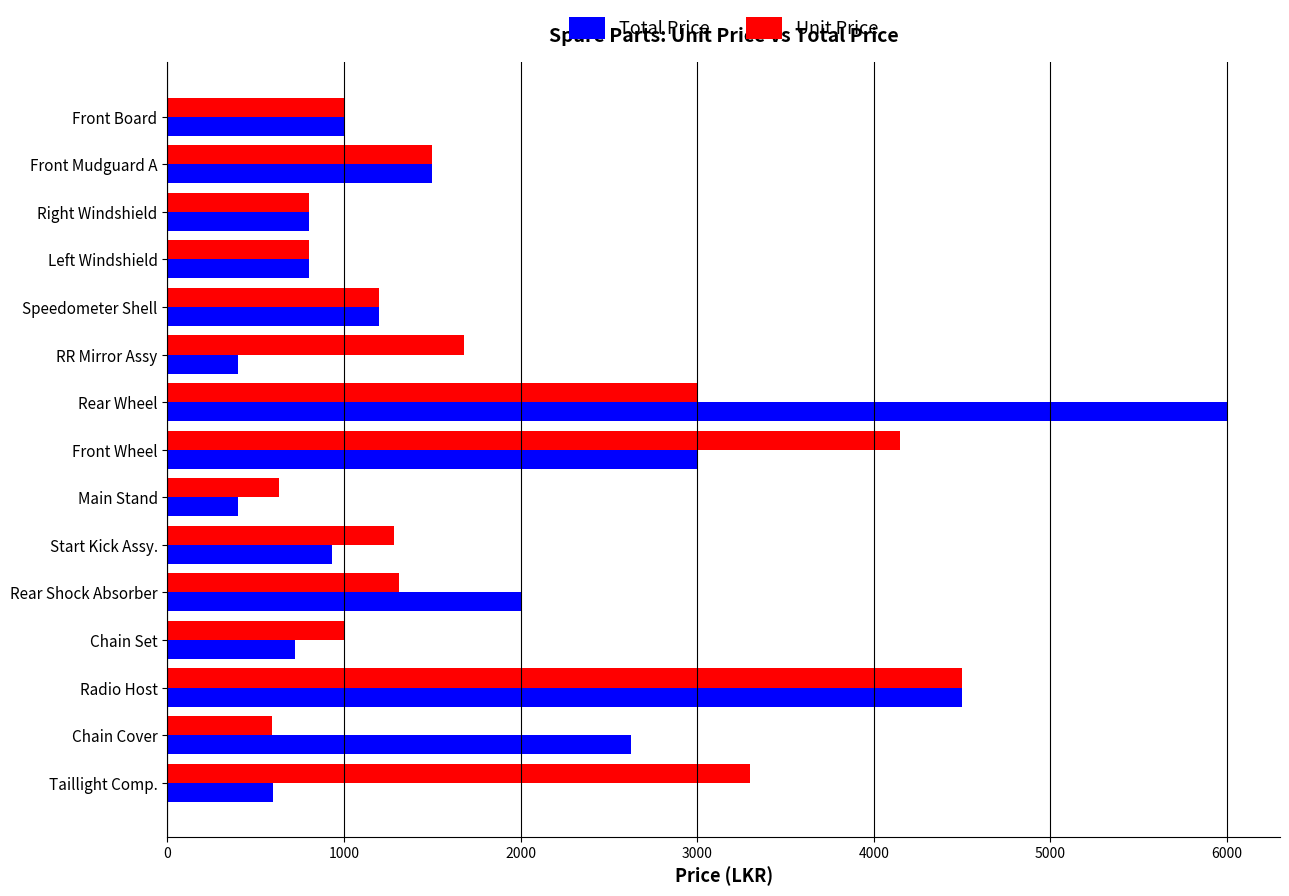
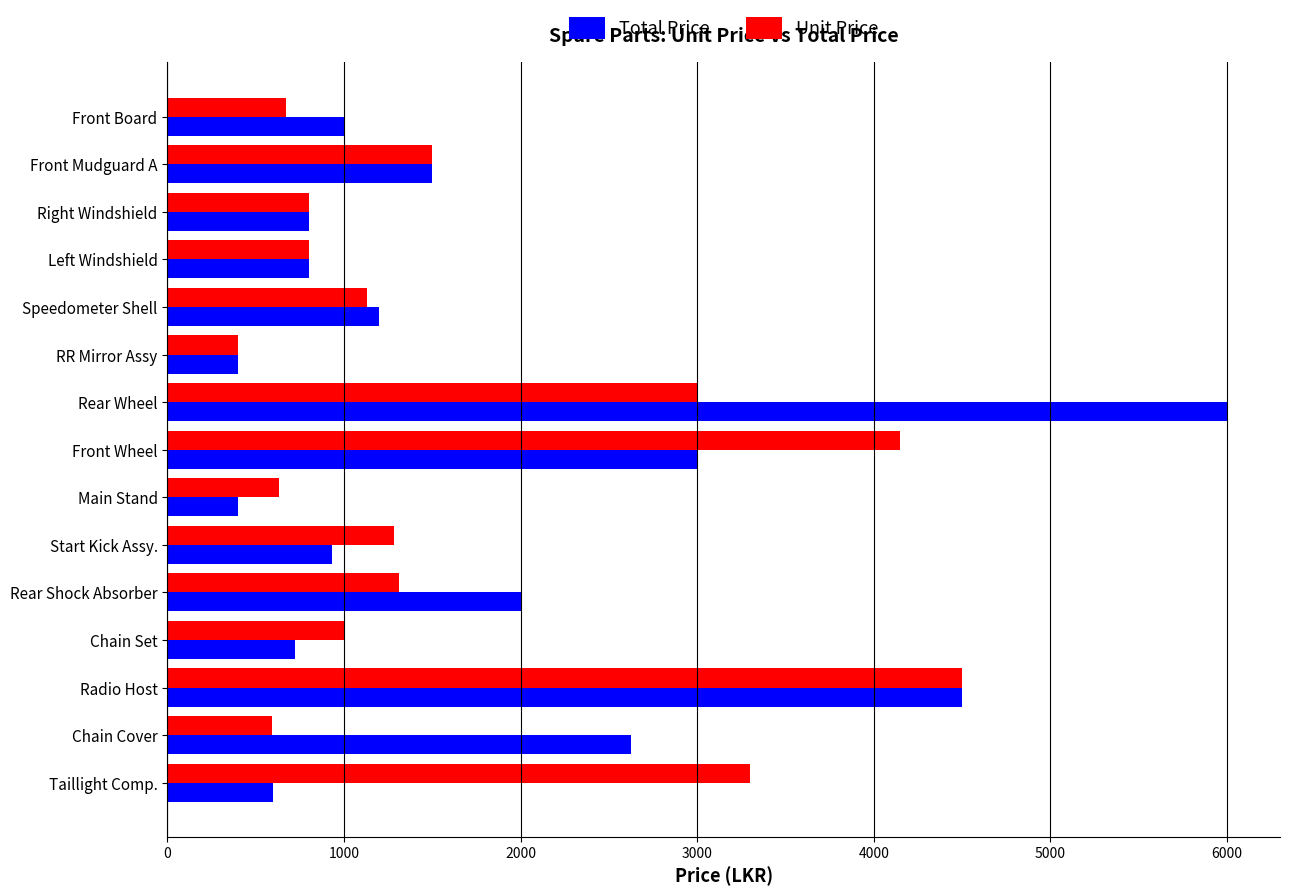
  {
    "Total Price": {
      "Front Board": 1000,
      "Front Mudguard A": 1500,
      "Right Windshield": 800,
      "Left Windshield": 800,
      "Speedometer Shell": 1200,
      "RR Mirror Assy": 400,
      "Rear Wheel": 6000,
      "Front Wheel": 3000,
      "Main Stand": 400,
      "Start Kick Assy.": 930,
      "Rear Shock Absorber": 2000,
      "Chain Set": 730,
      "Radio Host": 4500,
      "Chain Cover": 2630,
      "Taillight Comp.": 600
    },
    "Unit Price": {
-     "Front Board": 1000,
+     "Front Board": 670,
      "Front Mudguard A": 1500,
      "Right Windshield": 800,
      "Left Windshield": 800,
-     "Speedometer Shell": 1200,
-     "RR Mirror Assy": 1680,
+     "Speedometer Shell": 1130,
+     "RR Mirror Assy": 400,
      "Rear Wheel": 3000,
      "Front Wheel": 4150,
      "Main Stand": 630,
      "Start Kick Assy.": 1280,
      "Rear Shock Absorber": 1310,
      "Chain Set": 1000,
      "Radio Host": 4500,
      "Chain Cover": 600,
      "Taillight Comp.": 3300
    }
  }
